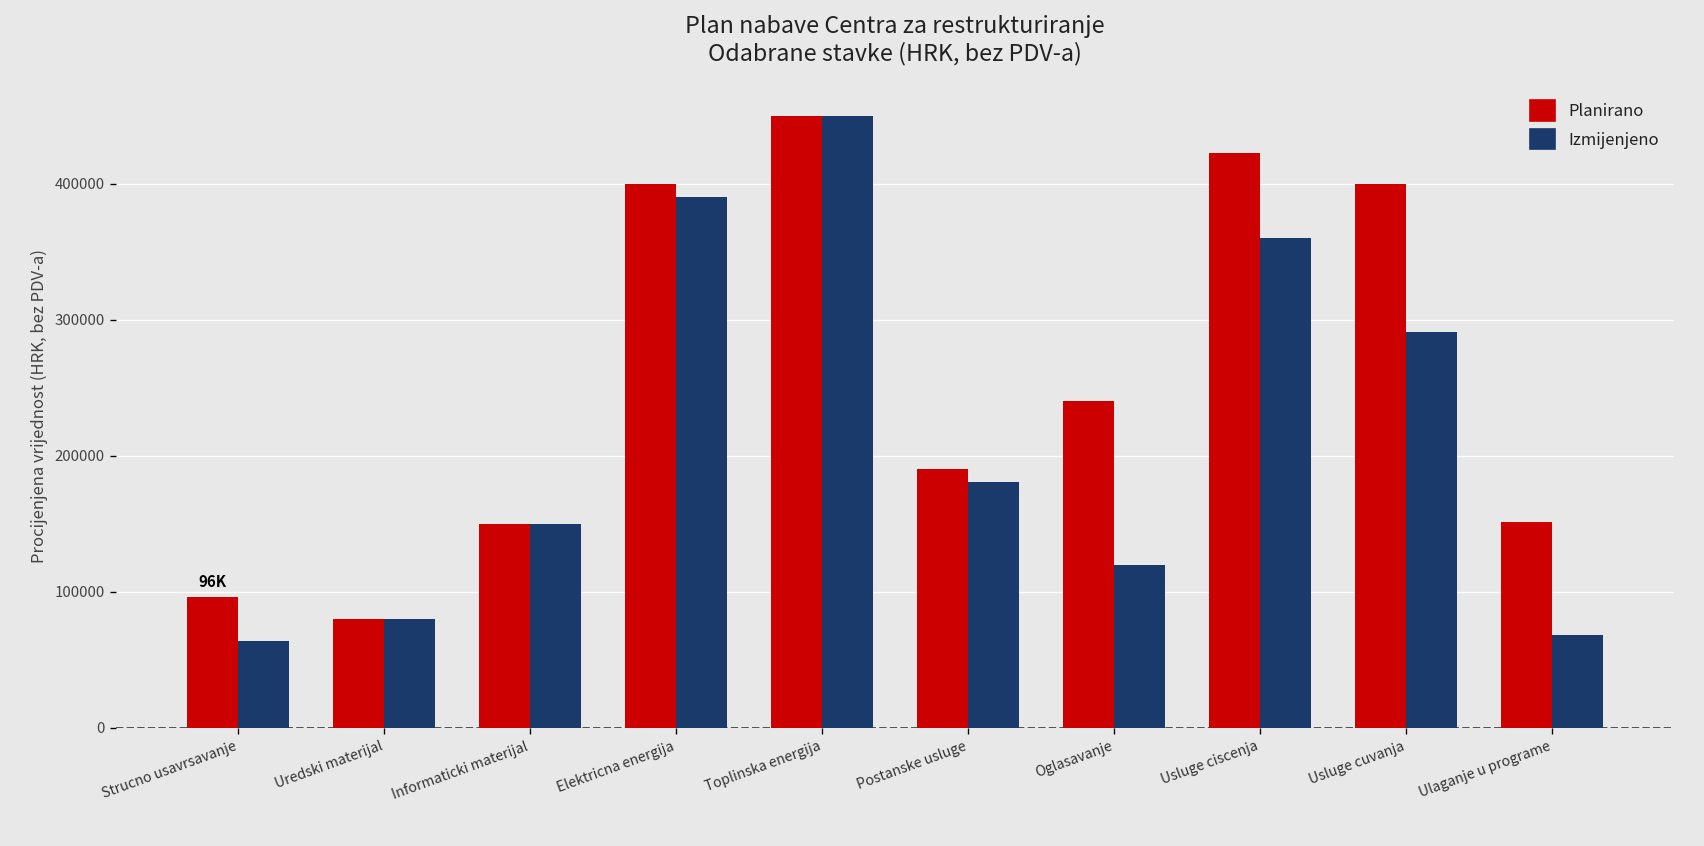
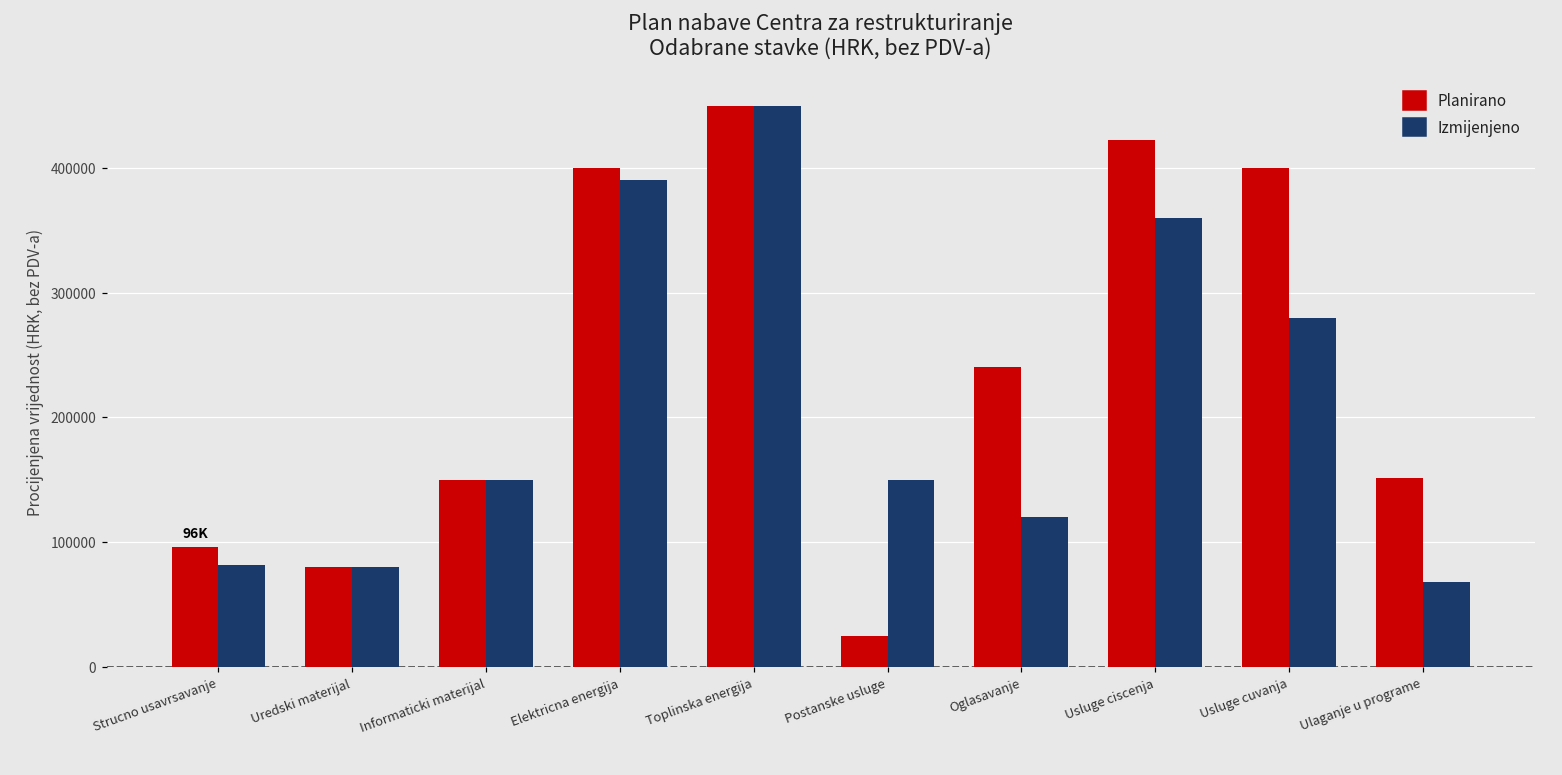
  {
    "Planirano": {
      "Uredski materijal": 80000,
      "Informaticki materijal": 150000,
      "Elektricna energija": 400000,
      "Toplinska energija": 450000,
-     "Postanske usluge": 190000,
+     "Postanske usluge": 25000,
      "Oglasavanje": 240000,
      "Usluge ciscenja": 423000,
      "Usluge cuvanja": 400000,
      "Ulaganje u programe": 151000
    },
    "Izmijenjeno": {
-     "Strucno usavrsavanje": 64000,
+     "Strucno usavrsavanje": 81000,
      "Uredski materijal": 80000,
      "Informaticki materijal": 150000,
      "Elektricna energija": 390000,
      "Toplinska energija": 450000,
-     "Postanske usluge": 180000,
+     "Postanske usluge": 150000,
      "Oglasavanje": 120000,
      "Usluge ciscenja": 360000,
-     "Usluge cuvanja": 291000,
+     "Usluge cuvanja": 280000,
      "Ulaganje u programe": 68000
    }
  }
